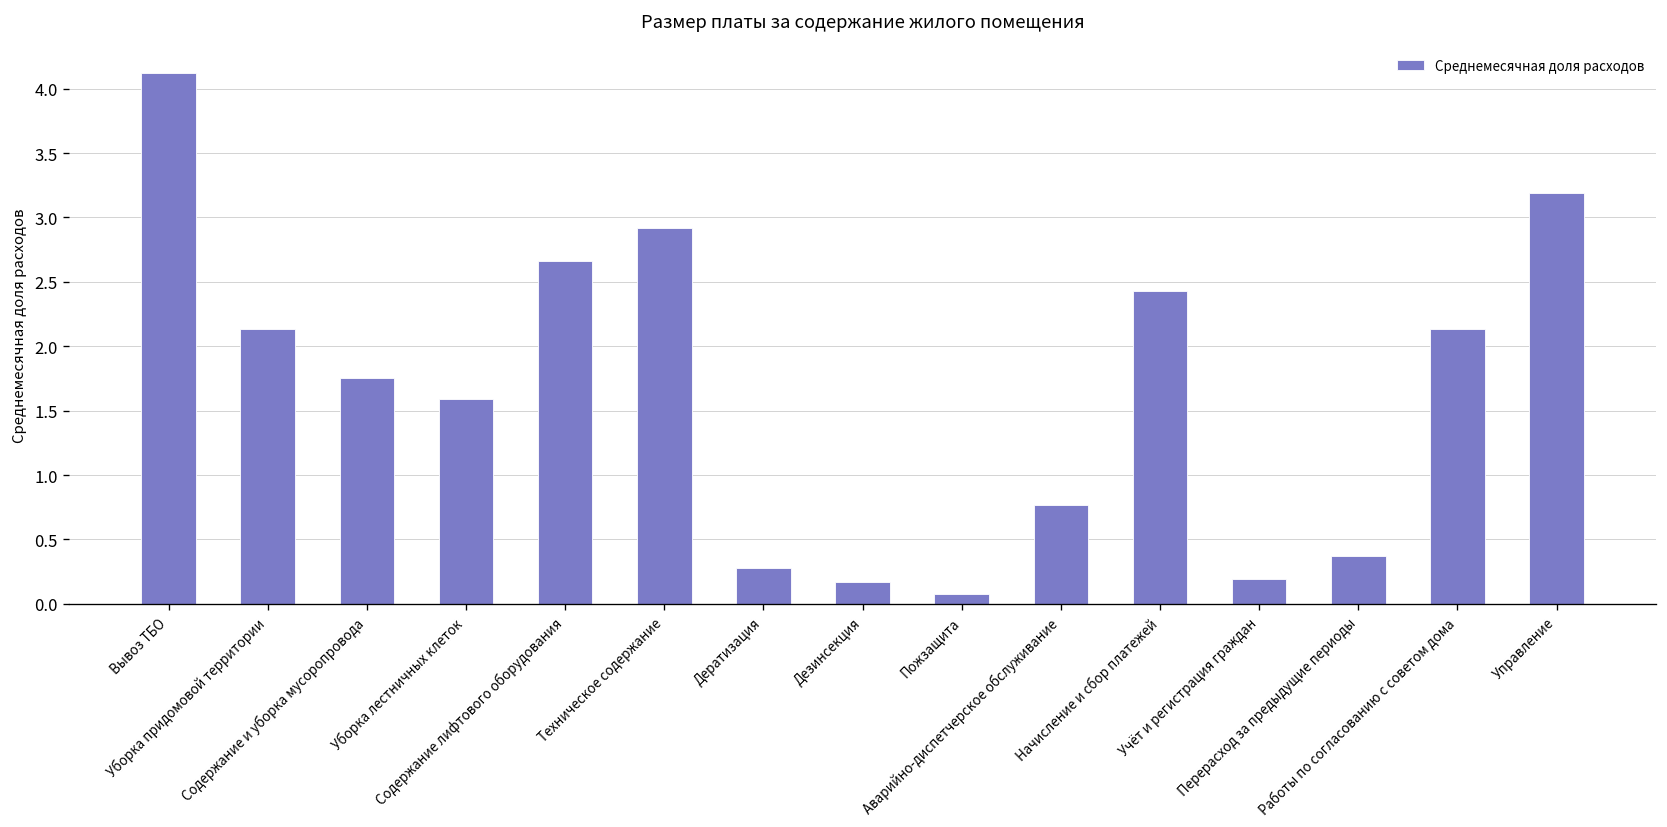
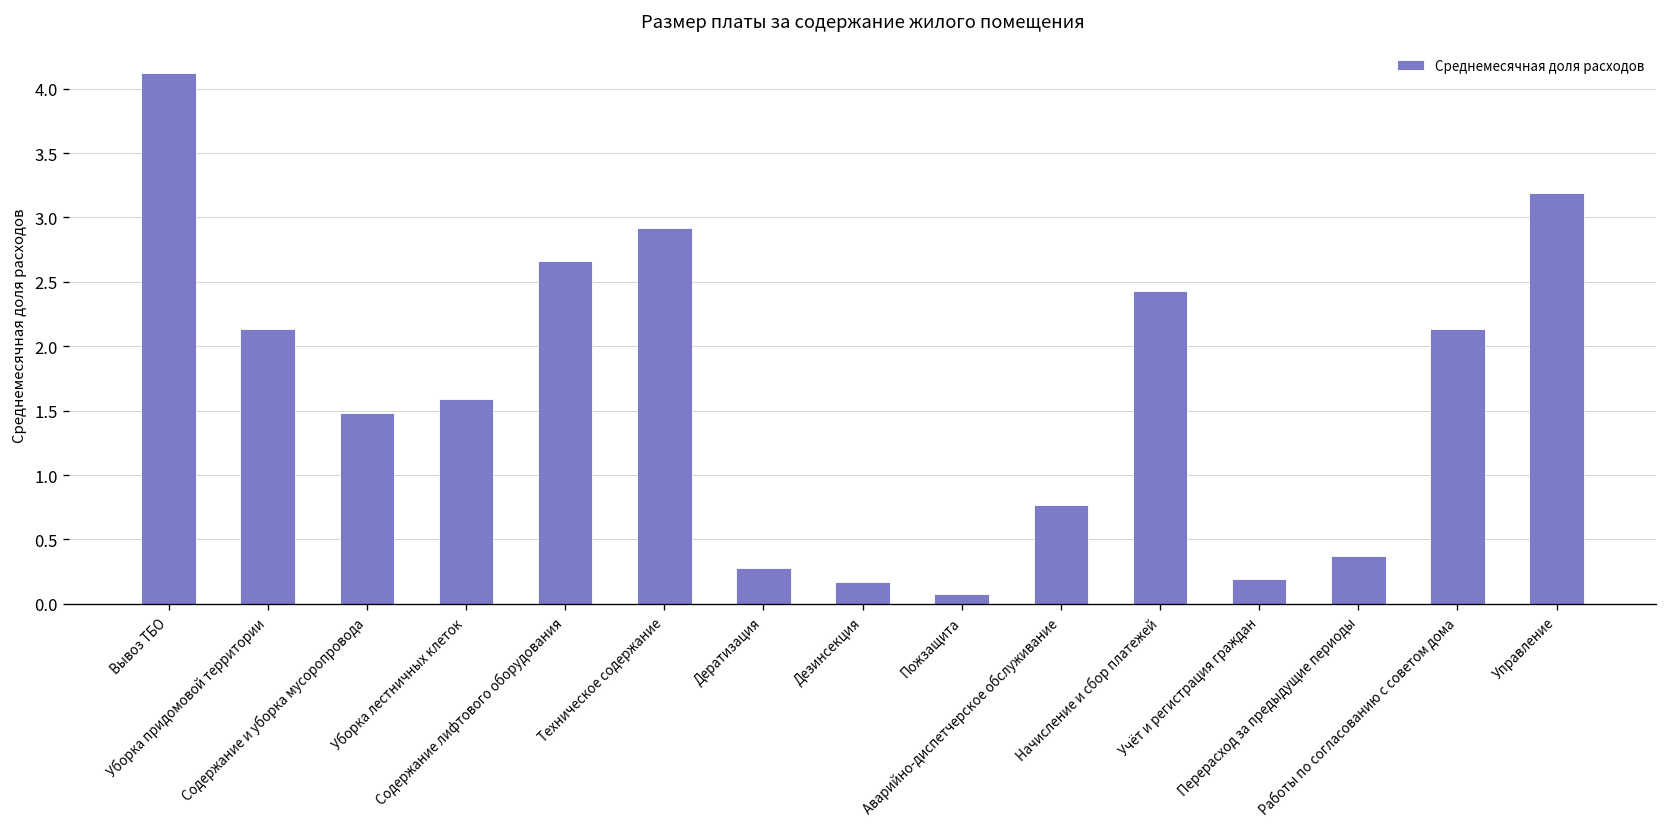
  {
    "Вывоз ТБО": 4.12,
    "Уборка придомовой территории": 2.13,
-   "Содержание и уборка мусоропровода": 1.75,
+   "Содержание и уборка мусоропровода": 1.48,
    "Уборка лестничных клеток": 1.59,
    "Содержание лифтового оборудования": 2.66,
    "Техническое содержание": 2.92,
    "Дератизация": 0.28,
    "Дезинсекция": 0.17,
    "Пожзащита": 0.08,
    "Аварийно-диспетчерское обслуживание": 0.77,
    "Начисление и сбор платежей": 2.43,
    "Учёт и регистрация граждан": 0.19,
    "Перерасход за предыдущие периоды": 0.37,
    "Работы по согласованию с советом дома": 2.13,
    "Управление": 3.19
  }
